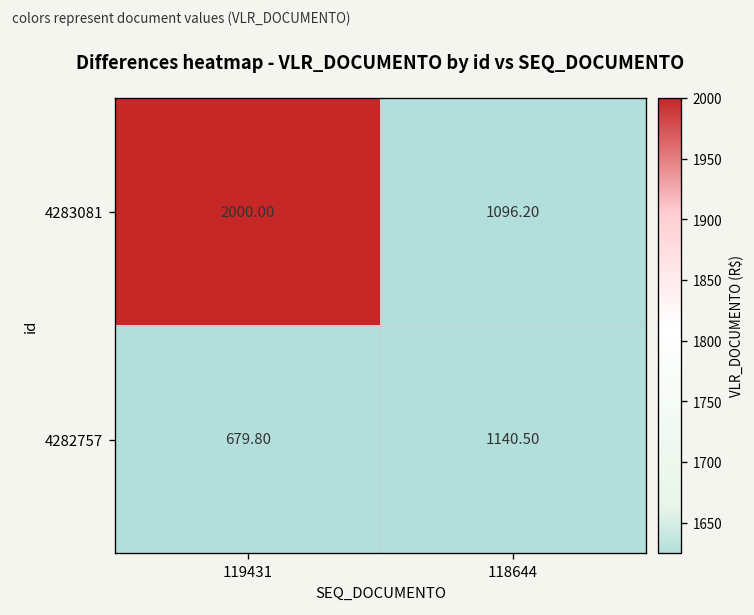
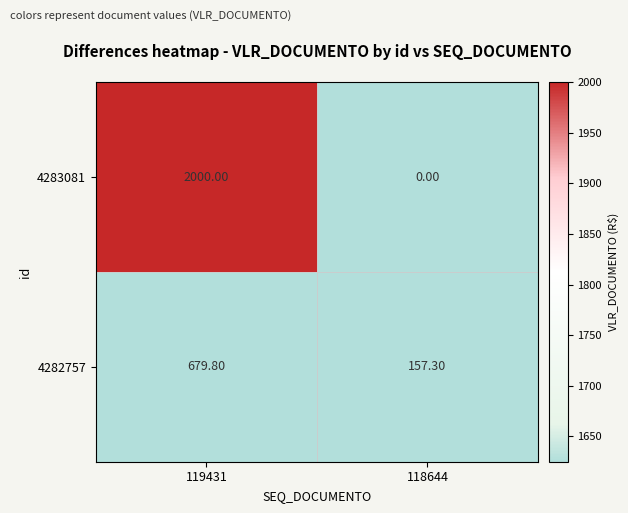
  {
    "4283081": {
      "119431": 2000.00,
-     "118644": 1096.20
+     "118644": 0.00
    },
    "4282757": {
      "119431": 679.80,
-     "118644": 1140.50
+     "118644": 157.30
    }
  }
